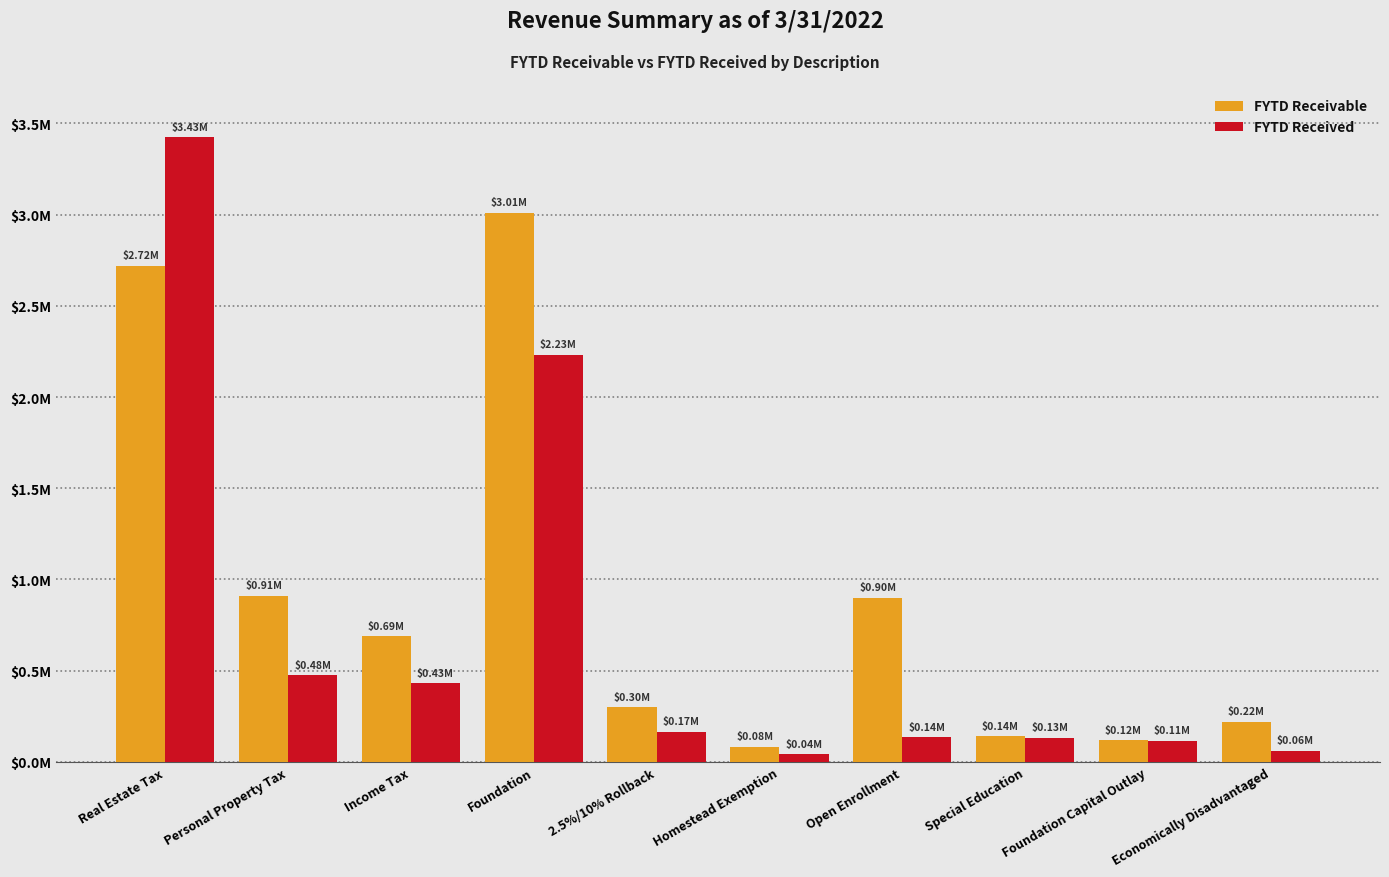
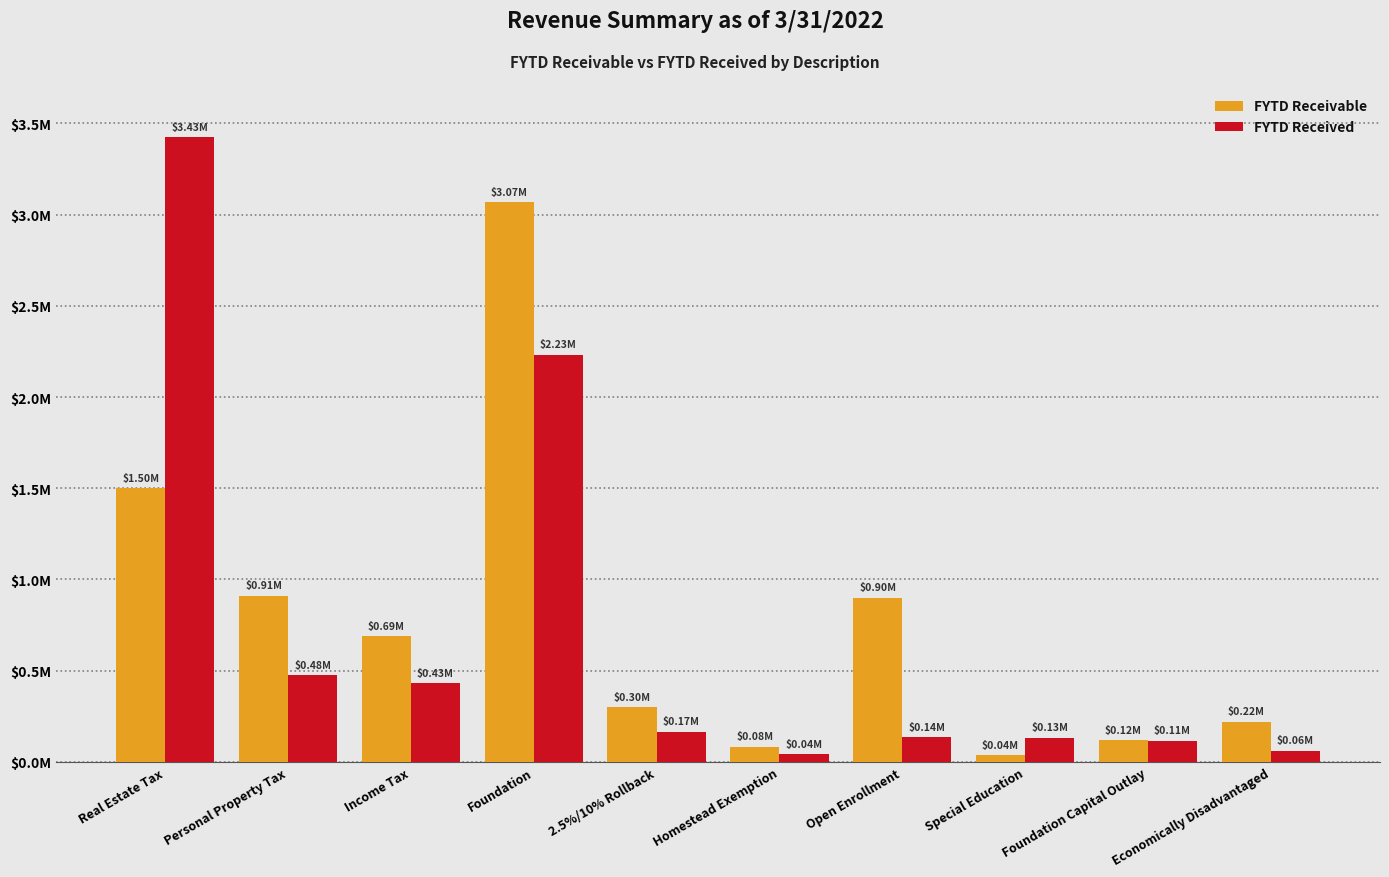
  {
    "FYTD Receivable": {
-     "Real Estate Tax": "$2.72M",
+     "Real Estate Tax": "$1.50M",
      "Personal Property Tax": "$0.91M",
      "Income Tax": "$0.69M",
-     "Foundation": "$3.01M",
+     "Foundation": "$3.07M",
      "2.5%/10% Rollback": "$0.30M",
      "Homestead Exemption": "$0.08M",
      "Open Enrollment": "$0.90M",
-     "Special Education": "$0.14M",
+     "Special Education": "$0.04M",
      "Foundation Capital Outlay": "$0.12M",
      "Economically Disadvantaged": "$0.22M"
    },
    "FYTD Received": {
      "Real Estate Tax": "$3.43M",
      "Personal Property Tax": "$0.48M",
      "Income Tax": "$0.43M",
      "Foundation": "$2.23M",
      "2.5%/10% Rollback": "$0.17M",
      "Homestead Exemption": "$0.04M",
      "Open Enrollment": "$0.14M",
      "Special Education": "$0.13M",
      "Foundation Capital Outlay": "$0.11M",
      "Economically Disadvantaged": "$0.06M"
    }
  }
